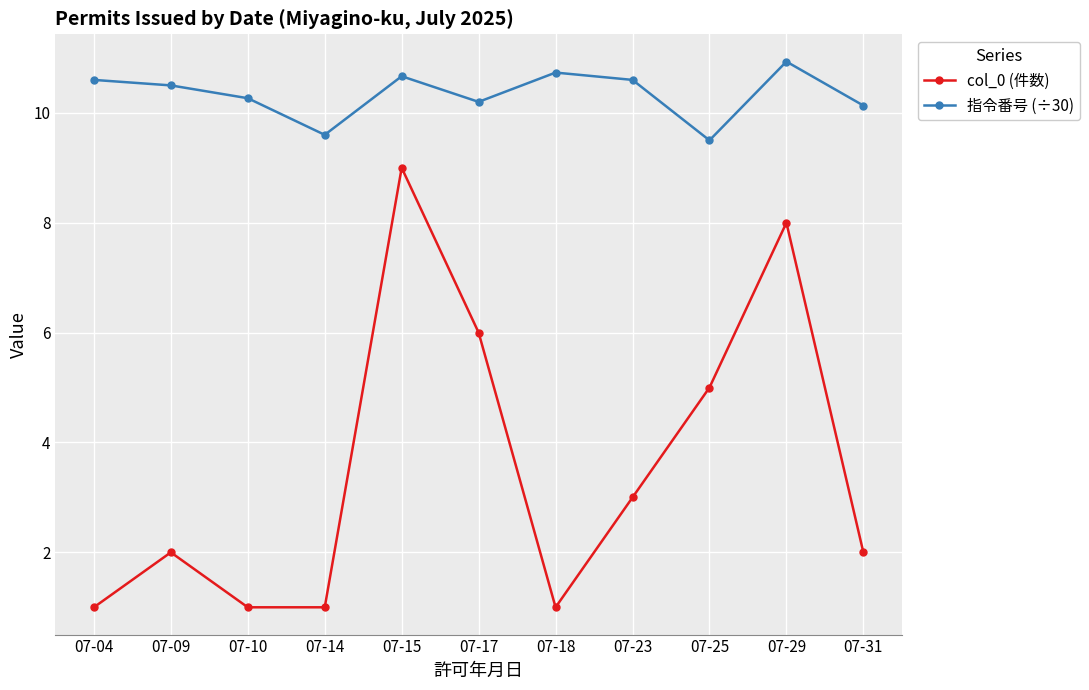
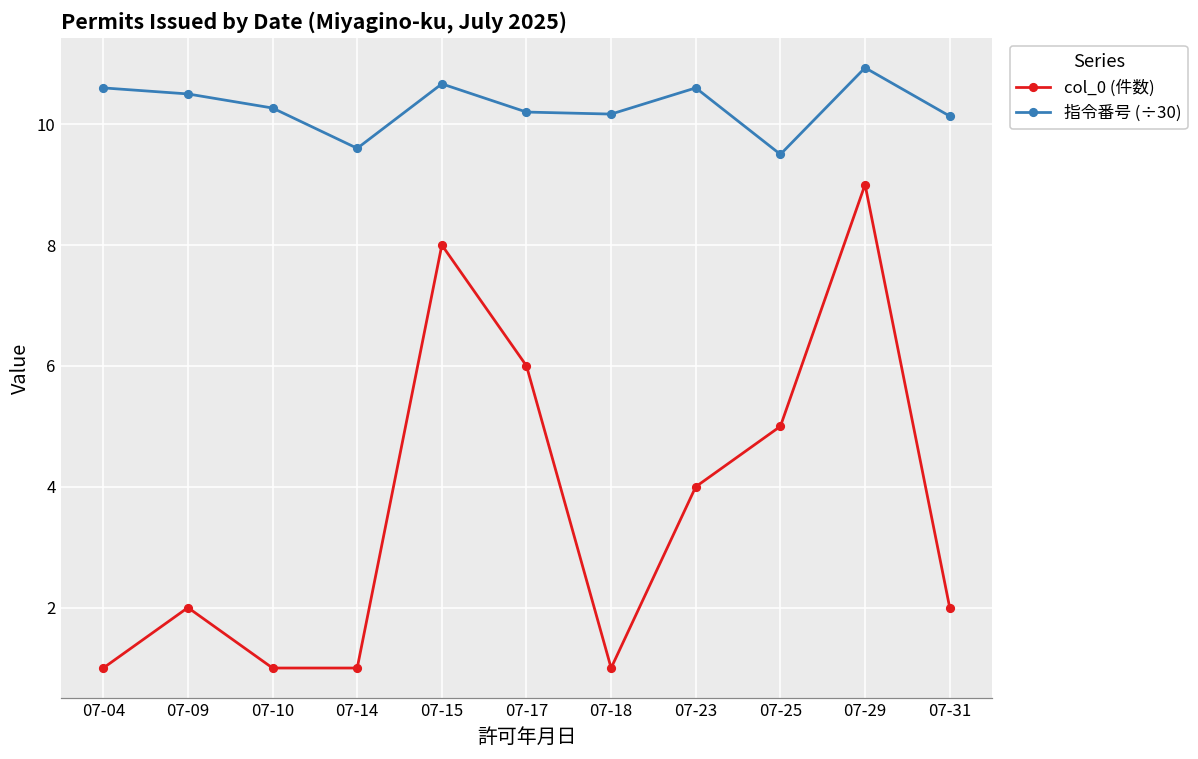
  {
    "col_0 (件数)": {
      "07-04": 1,
      "07-09": 2,
      "07-10": 1,
      "07-14": 1,
-     "07-15": 9,
+     "07-15": 8,
      "07-17": 6,
      "07-18": 1,
-     "07-23": 3,
+     "07-23": 4,
      "07-25": 5,
-     "07-29": 8,
+     "07-29": 9,
      "07-31": 2
    },
    "指令番号 (÷30)": {
      "07-04": 10.6,
      "07-09": 10.5,
      "07-10": 10.3,
      "07-14": 9.6,
      "07-15": 10.7,
      "07-17": 10.2,
-     "07-18": 10.7,
+     "07-18": 10.2,
      "07-23": 10.6,
      "07-25": 9.5,
      "07-29": 10.9,
      "07-31": 10.1
    }
  }
